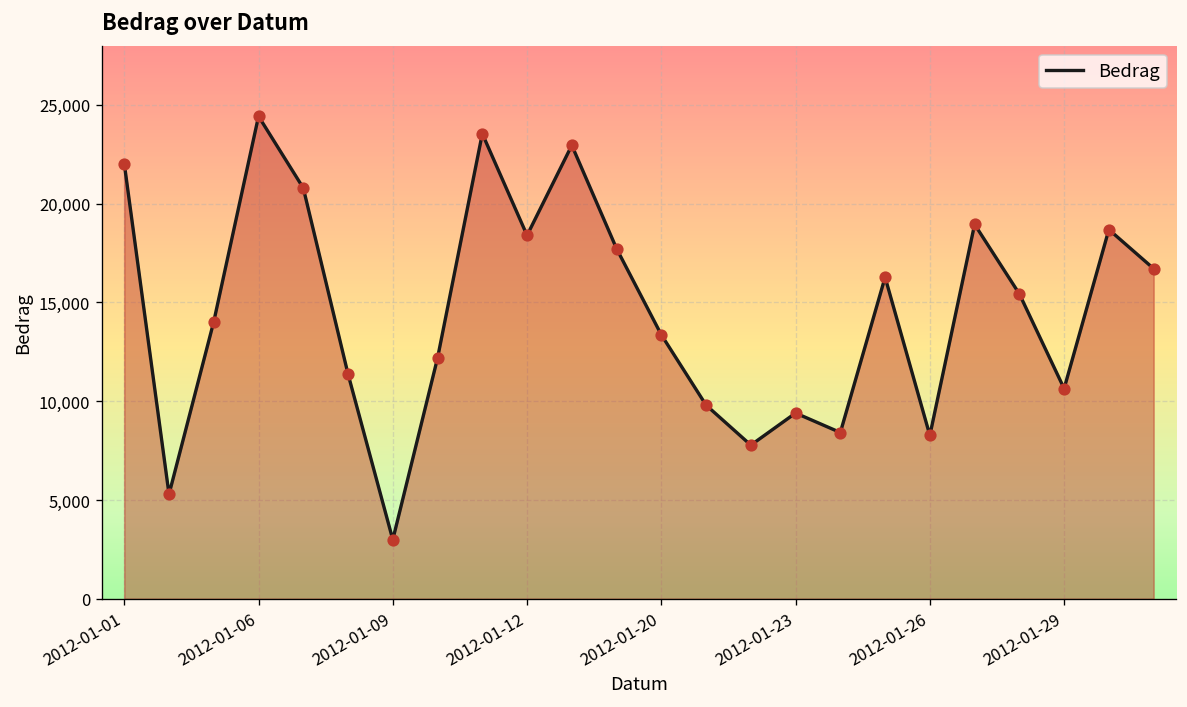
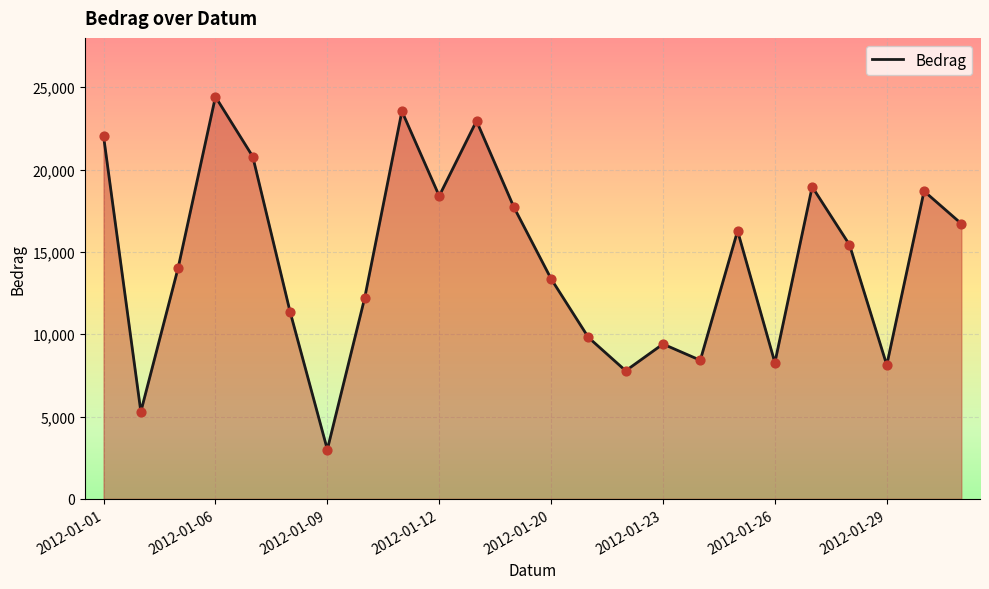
  {
    "2012-01-01": "22,000",
    "2012-01-06": "24,400",
    "2012-01-09": "3,000",
    "2012-01-12": "18,400",
    "2012-01-20": "13,400",
    "2012-01-23": "9,400",
    "2012-01-26": "8,300",
-   "2012-01-29": "10,600"
+   "2012-01-29": "8,100"
  }
